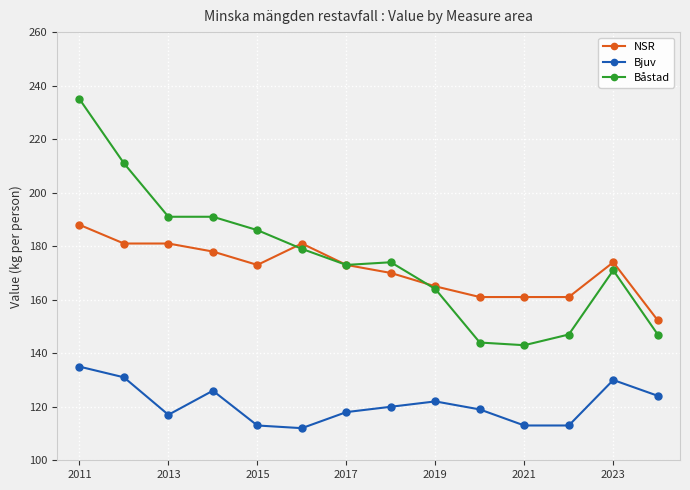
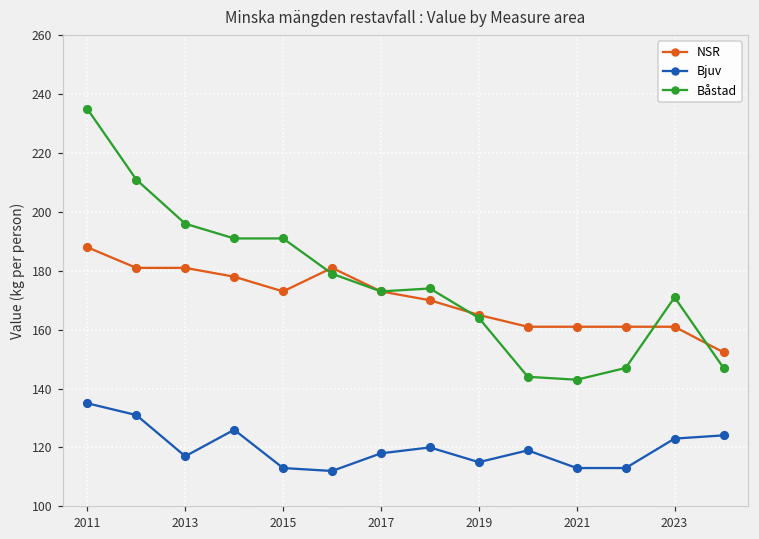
  {
    "NSR": {
      "2011": 188,
      "2013": 181,
      "2015": 173,
      "2019": 165,
      "2021": 161,
-     "2023": 174
+     "2023": 161
    },
    "Bjuv": {
      "2011": 135,
      "2013": 117,
      "2015": 113,
      "2017": 118,
-     "2019": 122,
+     "2019": 115,
      "2021": 113,
-     "2023": 130
+     "2023": 123
    },
    "Båstad": {
      "2011": 235,
-     "2013": 191,
-     "2015": 186,
+     "2013": 196,
+     "2015": 191,
      "2019": 164,
      "2021": 143,
      "2023": 171
    }
  }
